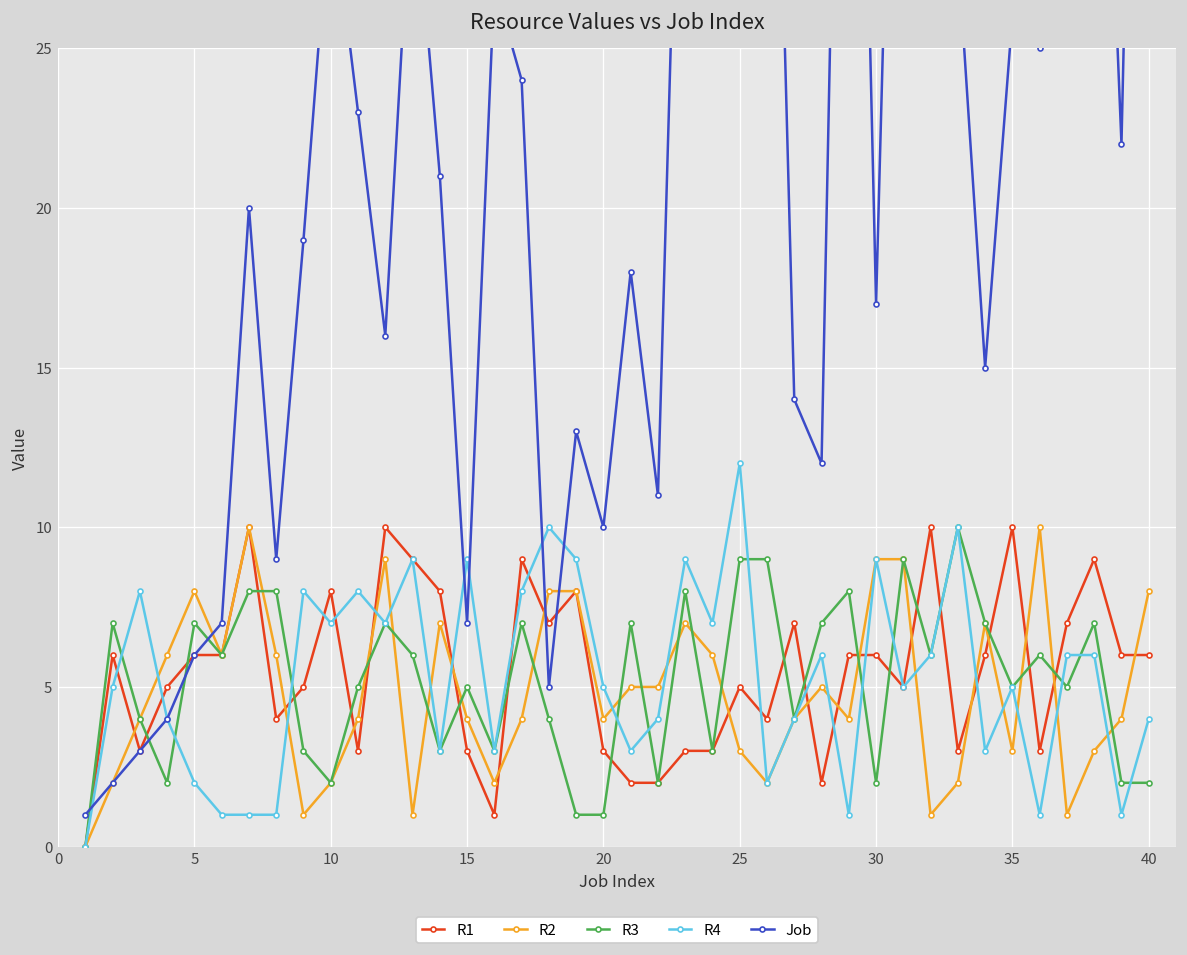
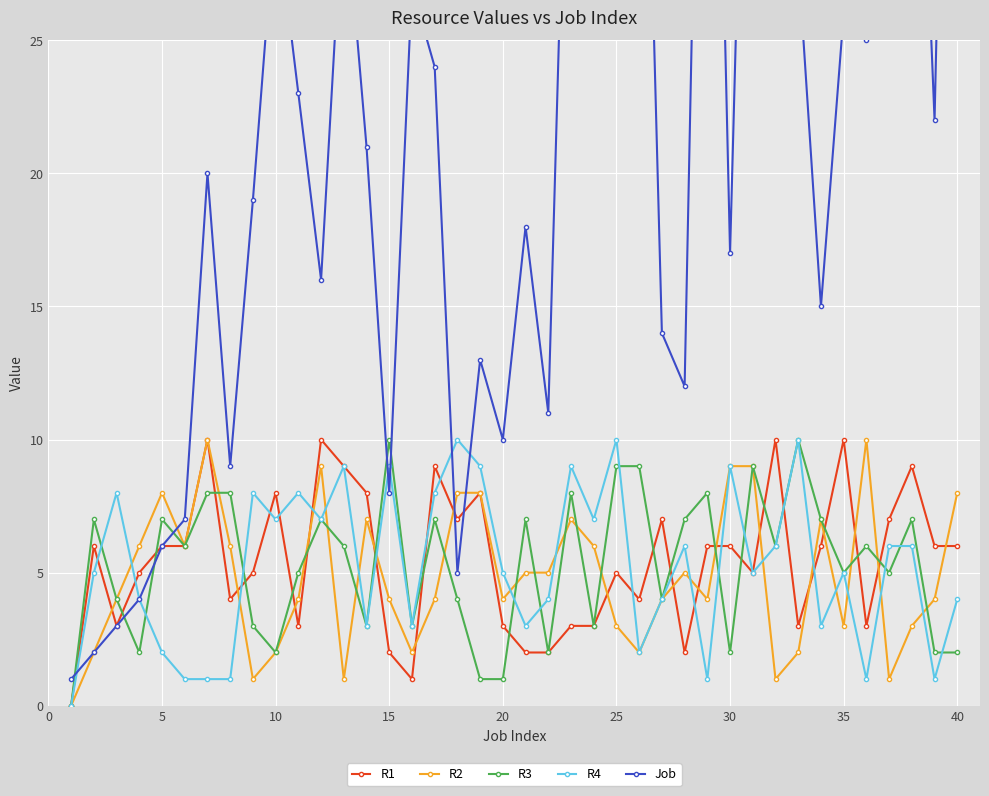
  {
    "R1": {
      "10": 8,
-     "15": 3,
+     "15": 2,
      "20": 3,
      "25": 5,
      "30": 6,
      "35": 10,
      "40": 6
    },
    "R2": {
      "5": 8,
      "15": 4,
      "20": 4,
      "25": 3,
      "35": 3,
      "40": 8
    },
    "R3": {
      "5": 7,
-     "15": 5,
+     "15": 10,
      "20": 1,
      "25": 9,
      "30": 2,
      "40": 2
    },
    "R4": {
      "5": 2,
      "10": 7,
      "15": 9,
      "20": 5,
-     "25": 12,
+     "25": 10,
      "40": 4
    },
    "Job": {
-     "15": 7,
+     "15": 8,
      "20": 10,
      "30": 17
    }
  }
